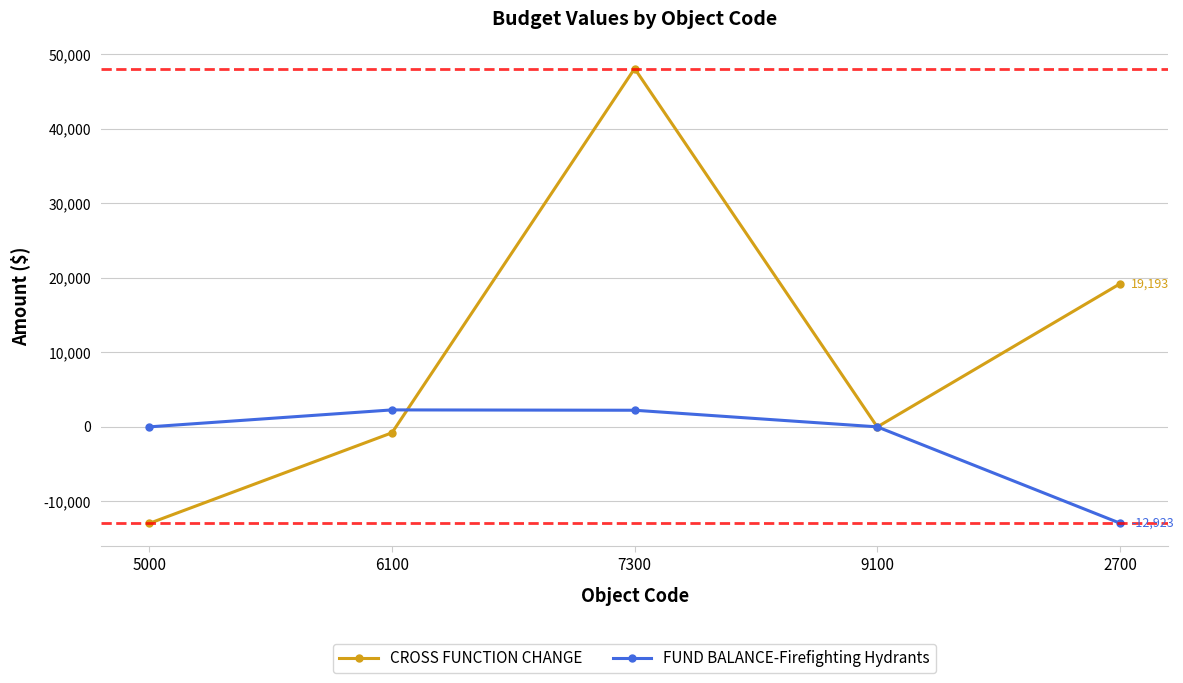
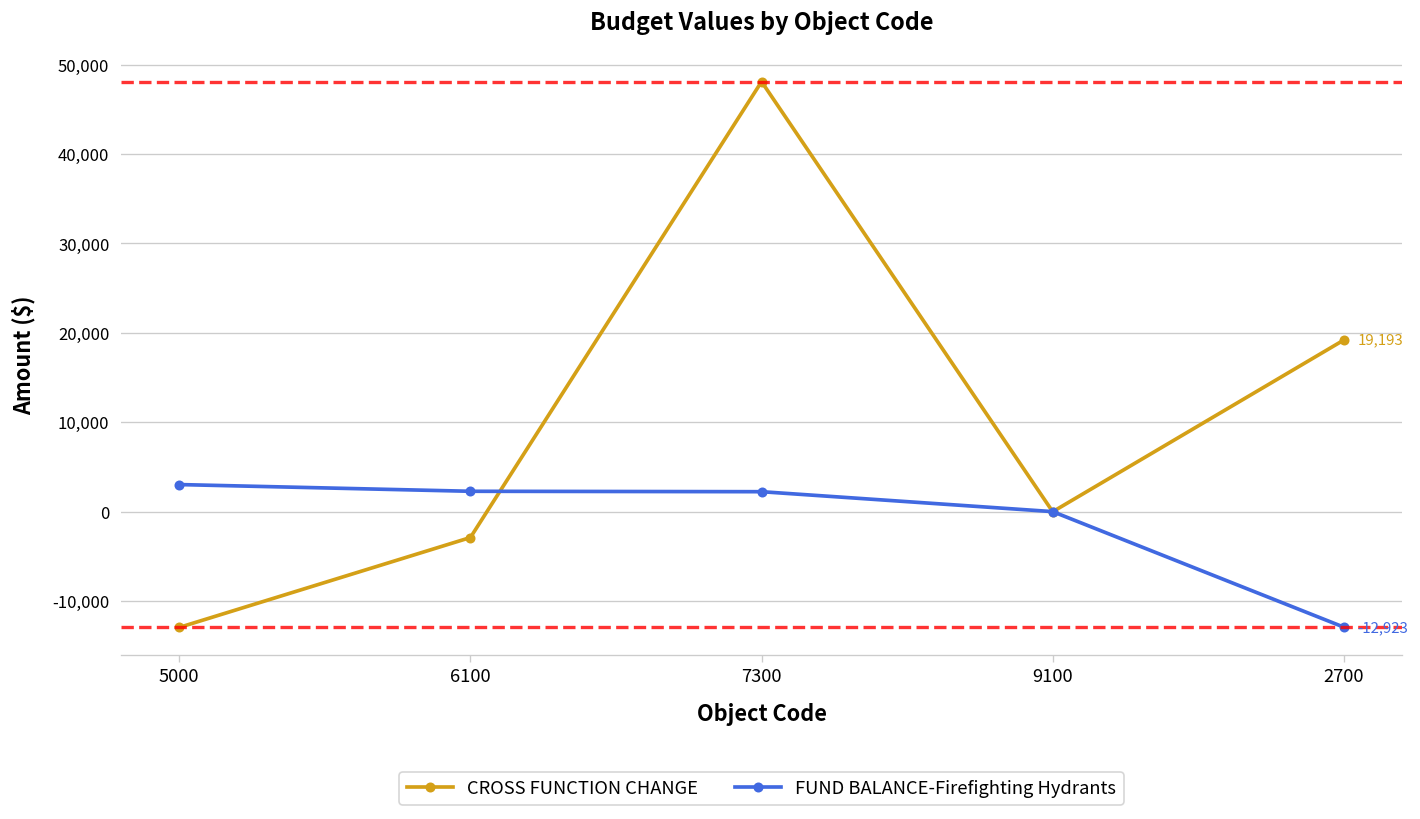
  {
    "CROSS FUNCTION CHANGE": {
      "5000": "-13,000",
-     "6100": "-1,000",
+     "6100": "-3,000",
      "7300": "48,000"
    },
    "FUND BALANCE-Firefighting Hydrants": {
-     "5000": "0",
+     "5000": "3,000",
      "6100": "2,000",
      "7300": "2,000"
    }
  }
